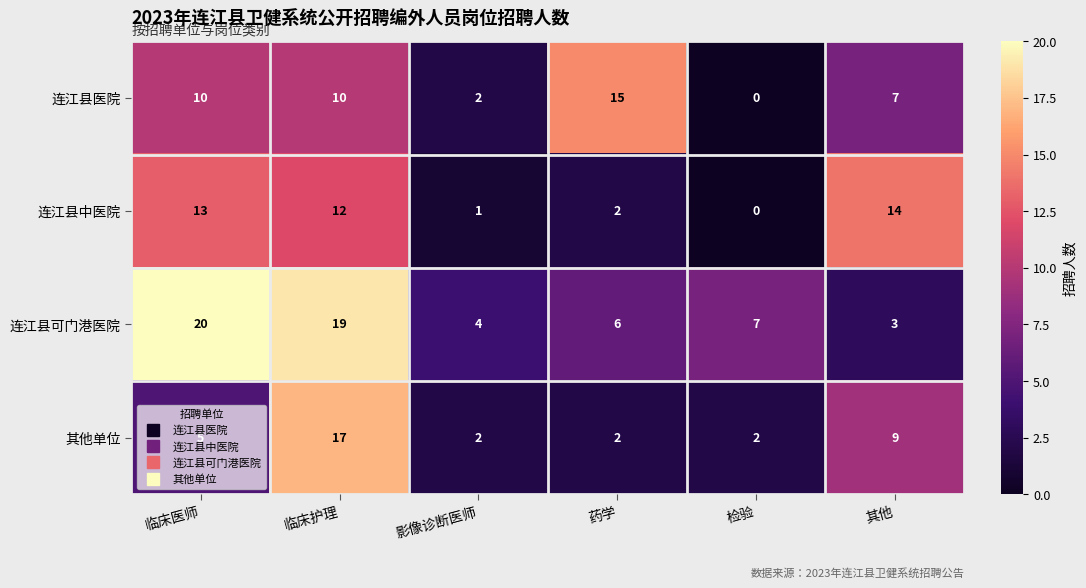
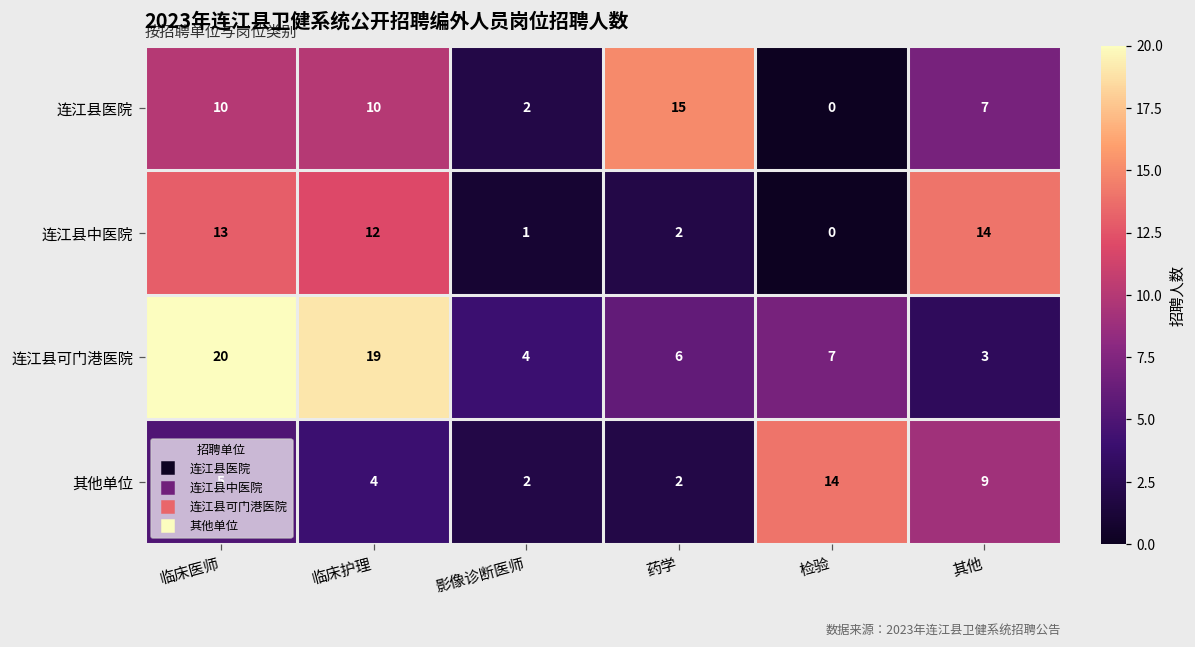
  {
    "连江县医院": {
      "临床医师": 10,
      "临床护理": 10,
      "影像诊断医师": 2,
      "药学": 15,
      "检验": 0,
      "其他": 7
    },
    "连江县中医院": {
      "临床医师": 13,
      "临床护理": 12,
      "影像诊断医师": 1,
      "药学": 2,
      "检验": 0,
      "其他": 14
    },
    "连江县可门港医院": {
      "临床医师": 20,
      "临床护理": 19,
      "影像诊断医师": 4,
      "药学": 6,
      "检验": 7,
      "其他": 3
    },
    "其他单位": {
-     "临床护理": 17,
+     "临床护理": 4,
      "影像诊断医师": 2,
      "药学": 2,
-     "检验": 2,
+     "检验": 14,
      "其他": 9
    }
  }
